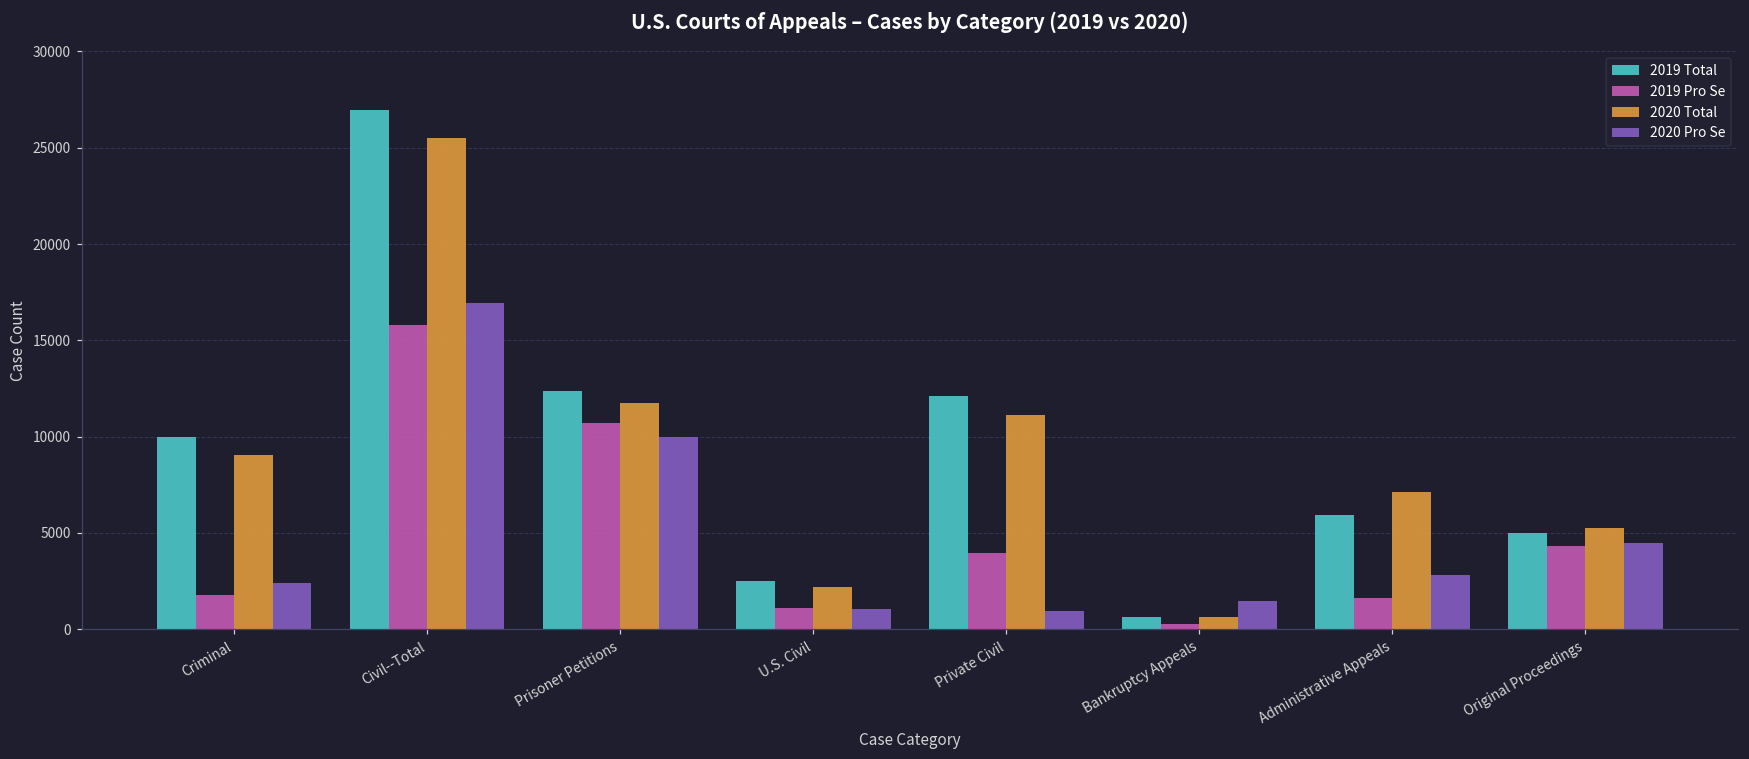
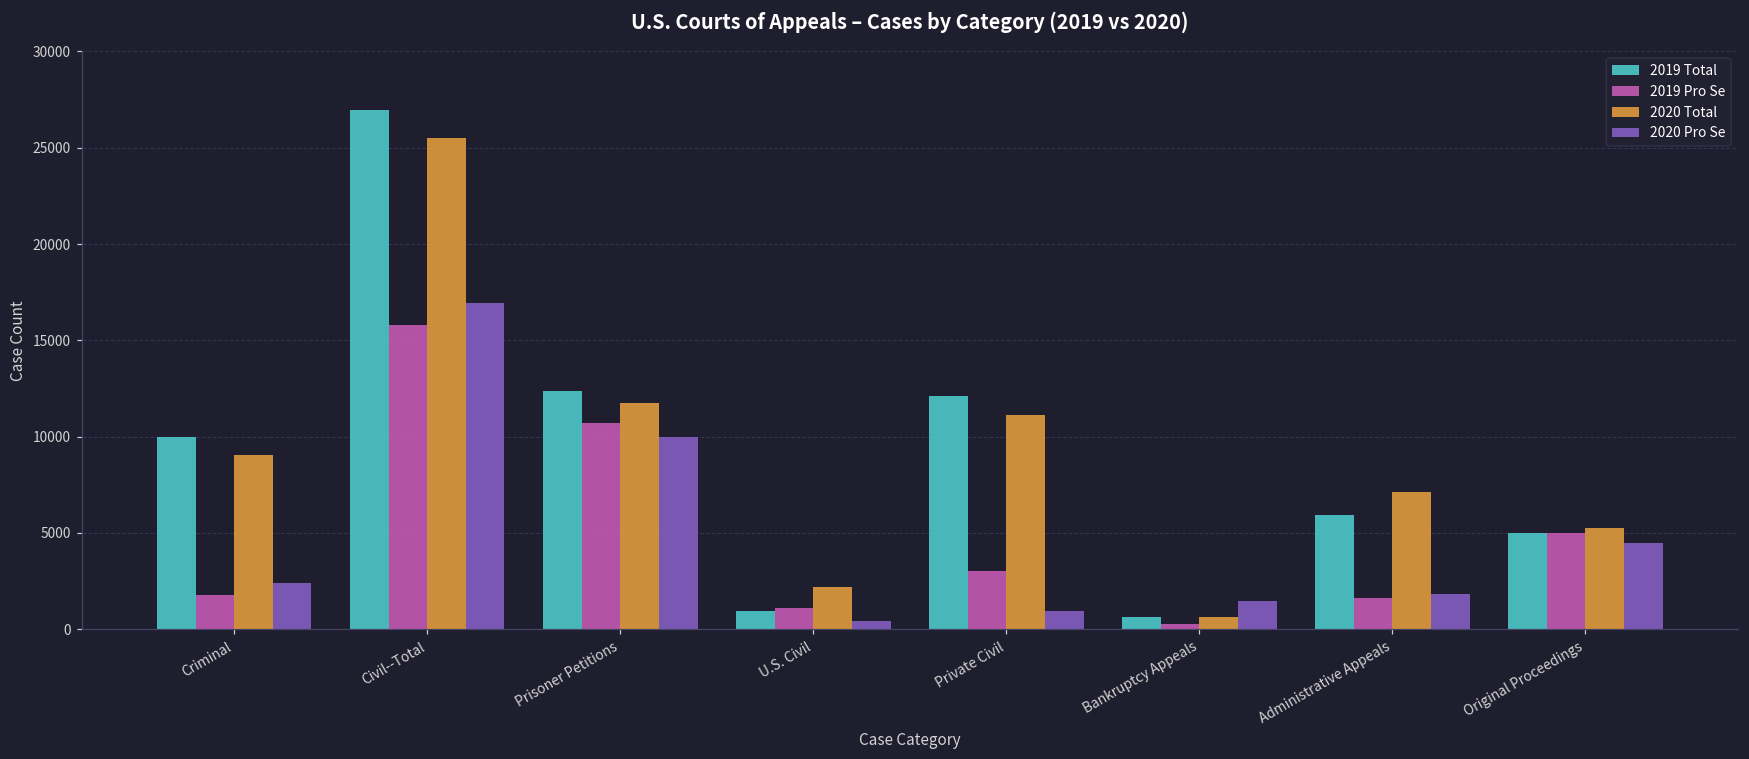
  {
    "2019 Total": {
      "Criminal": 10000,
      "Civil--Total": 26900,
      "Prisoner Petitions": 12400,
-     "U.S. Civil": 2500,
+     "U.S. Civil": 1000,
      "Private Civil": 12100,
      "Bankruptcy Appeals": 600,
      "Administrative Appeals": 5900,
      "Original Proceedings": 5000
    },
    "2019 Pro Se": {
      "Criminal": 1800,
      "Civil--Total": 15800,
      "Prisoner Petitions": 10700,
      "U.S. Civil": 1100,
-     "Private Civil": 4000,
+     "Private Civil": 3000,
      "Bankruptcy Appeals": 300,
      "Administrative Appeals": 1600,
-     "Original Proceedings": 4300
+     "Original Proceedings": 5000
    },
    "2020 Total": {
      "Criminal": 9000,
      "Civil--Total": 25500,
      "Prisoner Petitions": 11700,
      "U.S. Civil": 2200,
      "Private Civil": 11100,
      "Bankruptcy Appeals": 600,
      "Administrative Appeals": 7100,
      "Original Proceedings": 5300
    },
    "2020 Pro Se": {
      "Criminal": 2400,
      "Civil--Total": 16900,
      "Prisoner Petitions": 10000,
-     "U.S. Civil": 1000,
+     "U.S. Civil": 400,
      "Private Civil": 900,
      "Bankruptcy Appeals": 1500,
-     "Administrative Appeals": 2800,
+     "Administrative Appeals": 1800,
      "Original Proceedings": 4500
    }
  }
